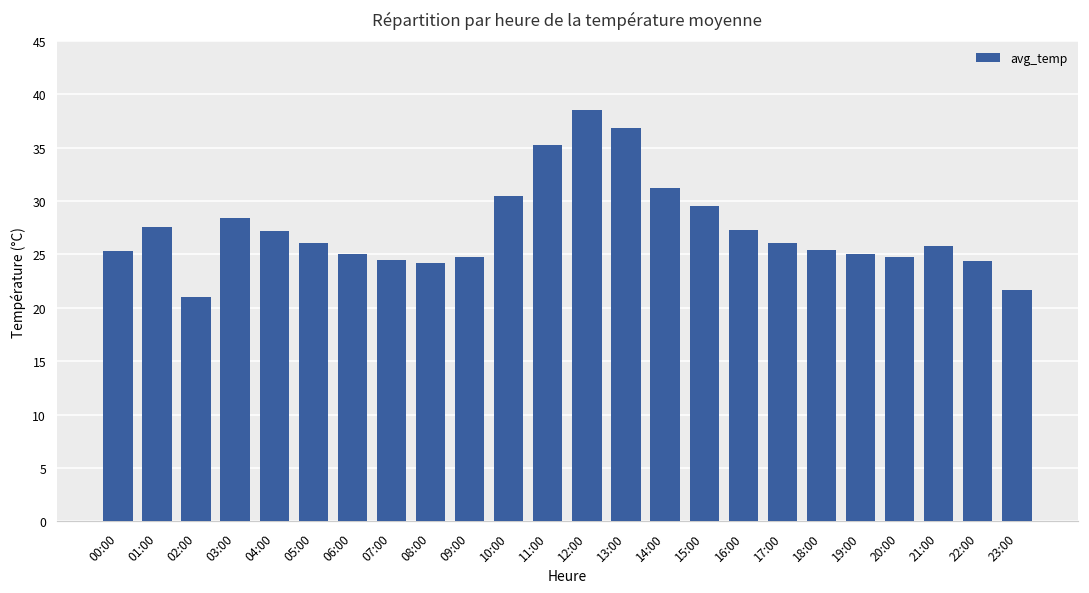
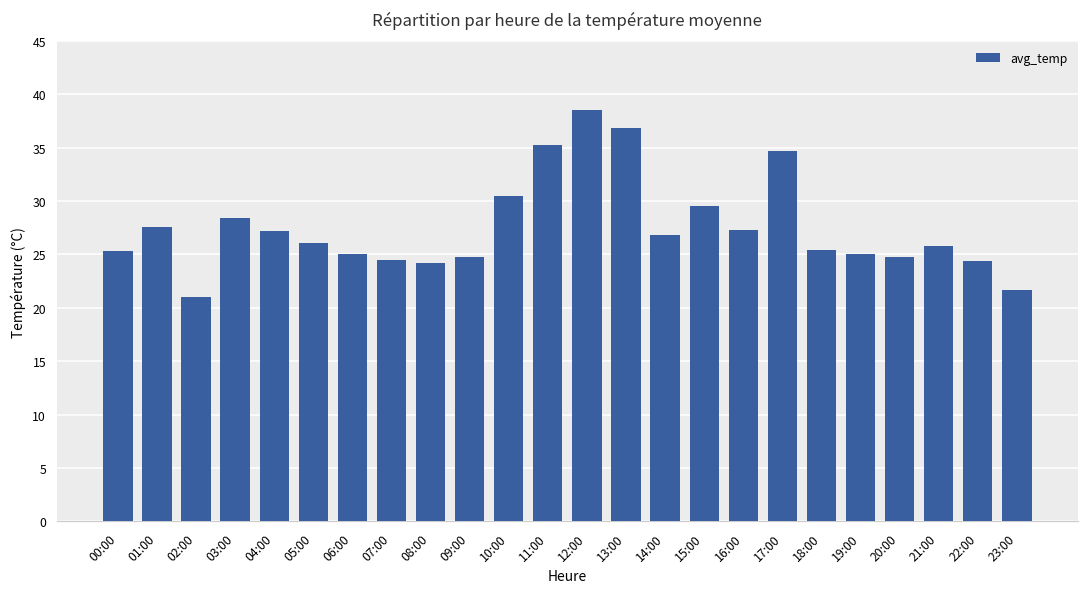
  {
    "00:00": 25,
    "01:00": 28,
    "02:00": 21,
    "03:00": 28,
    "04:00": 27,
    "05:00": 26,
    "06:00": 25,
    "07:00": 25,
    "08:00": 24,
    "09:00": 25,
    "10:00": 31,
    "11:00": 35,
    "12:00": 39,
    "13:00": 37,
-   "14:00": 31,
+   "14:00": 27,
    "15:00": 30,
    "16:00": 27,
-   "17:00": 26,
+   "17:00": 35,
    "18:00": 25,
    "19:00": 25,
    "20:00": 25,
    "21:00": 26,
    "22:00": 24,
    "23:00": 22
  }
